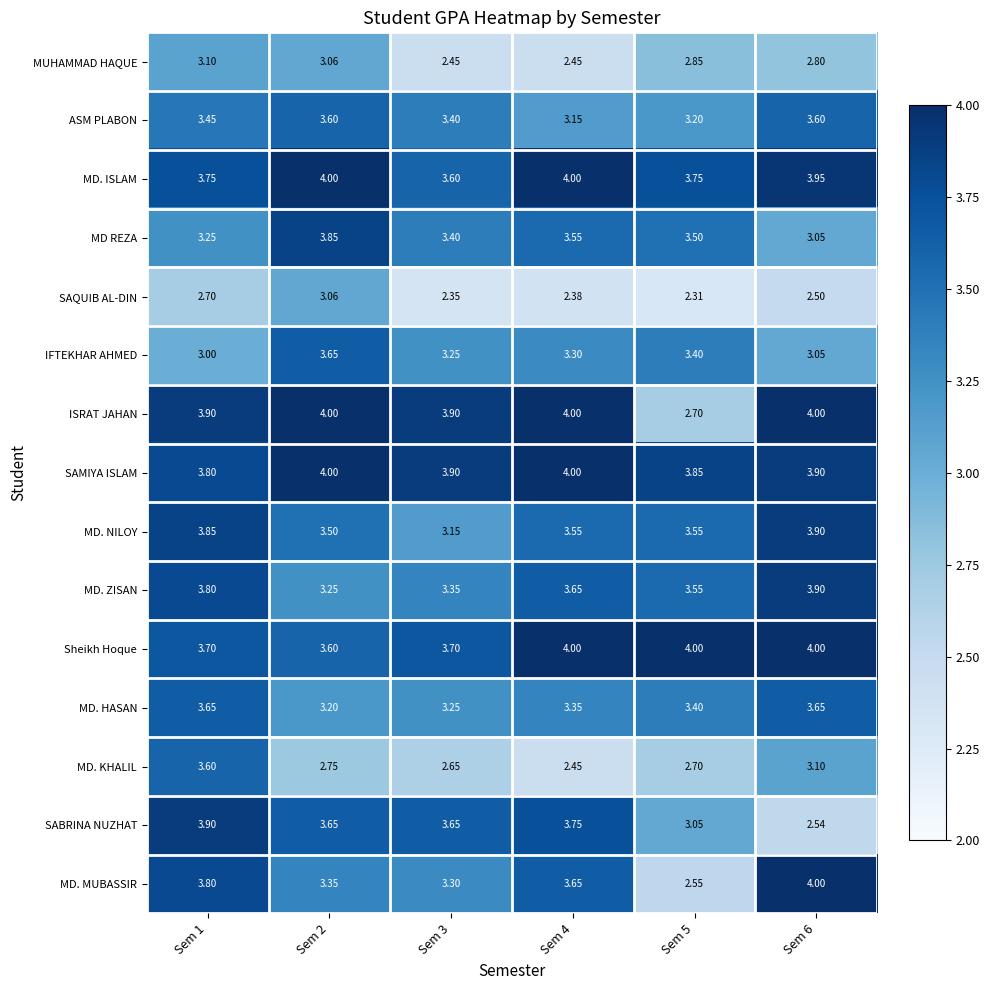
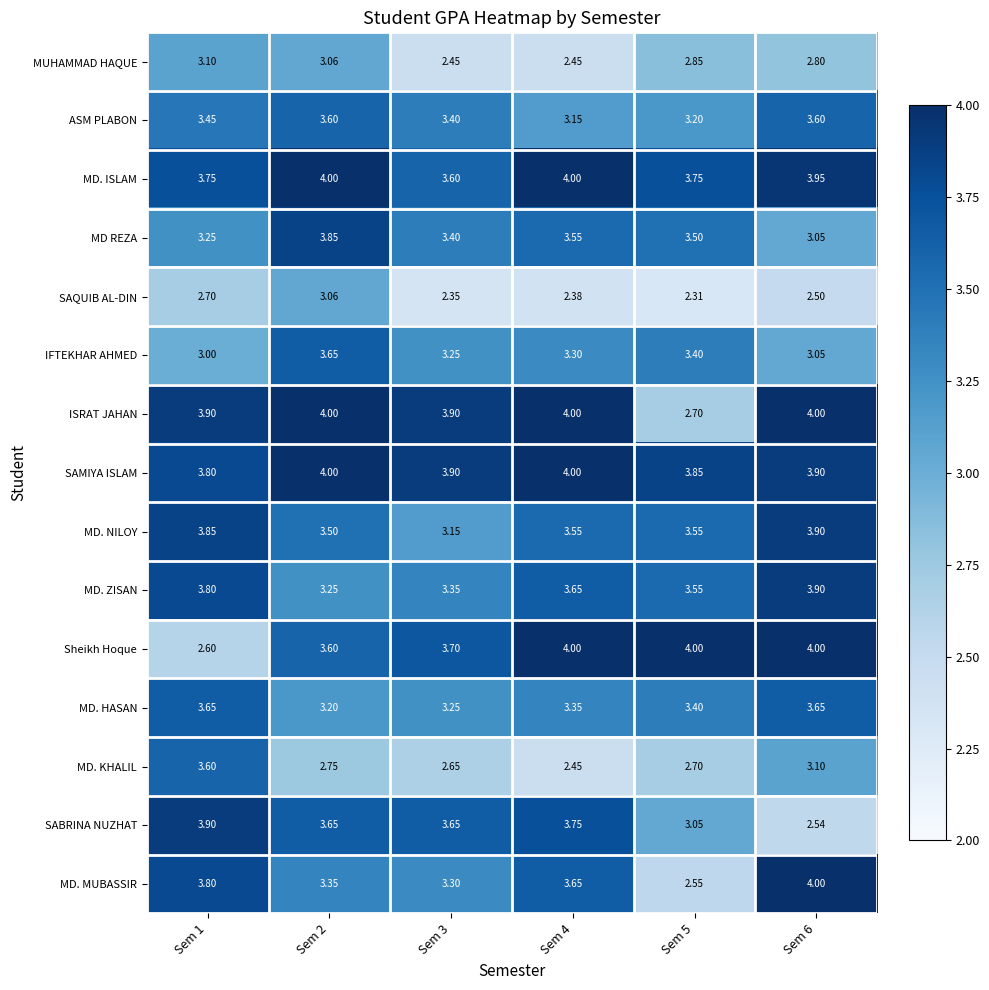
  {
    "MUHAMMAD HAQUE": {
      "Sem 1": 3.10,
      "Sem 2": 3.06,
      "Sem 3": 2.45,
      "Sem 4": 2.45,
      "Sem 5": 2.85,
      "Sem 6": 2.80
    },
    "ASM PLABON": {
      "Sem 1": 3.45,
      "Sem 2": 3.60,
      "Sem 3": 3.40,
      "Sem 4": 3.15,
      "Sem 5": 3.20,
      "Sem 6": 3.60
    },
    "MD. ISLAM": {
      "Sem 1": 3.75,
      "Sem 2": 4.00,
      "Sem 3": 3.60,
      "Sem 4": 4.00,
      "Sem 5": 3.75,
      "Sem 6": 3.95
    },
    "MD REZA": {
      "Sem 1": 3.25,
      "Sem 2": 3.85,
      "Sem 3": 3.40,
      "Sem 4": 3.55,
      "Sem 5": 3.50,
      "Sem 6": 3.05
    },
    "SAQUIB AL-DIN": {
      "Sem 1": 2.70,
      "Sem 2": 3.06,
      "Sem 3": 2.35,
      "Sem 4": 2.38,
      "Sem 5": 2.31,
      "Sem 6": 2.50
    },
    "IFTEKHAR AHMED": {
      "Sem 1": 3.00,
      "Sem 2": 3.65,
      "Sem 3": 3.25,
      "Sem 4": 3.30,
      "Sem 5": 3.40,
      "Sem 6": 3.05
    },
    "ISRAT JAHAN": {
      "Sem 1": 3.90,
      "Sem 2": 4.00,
      "Sem 3": 3.90,
      "Sem 4": 4.00,
      "Sem 5": 2.70,
      "Sem 6": 4.00
    },
    "SAMIYA ISLAM": {
      "Sem 1": 3.80,
      "Sem 2": 4.00,
      "Sem 3": 3.90,
      "Sem 4": 4.00,
      "Sem 5": 3.85,
      "Sem 6": 3.90
    },
    "MD. NILOY": {
      "Sem 1": 3.85,
      "Sem 2": 3.50,
      "Sem 3": 3.15,
      "Sem 4": 3.55,
      "Sem 5": 3.55,
      "Sem 6": 3.90
    },
    "MD. ZISAN": {
      "Sem 1": 3.80,
      "Sem 2": 3.25,
      "Sem 3": 3.35,
      "Sem 4": 3.65,
      "Sem 5": 3.55,
      "Sem 6": 3.90
    },
    "Sheikh Hoque": {
-     "Sem 1": 3.70,
+     "Sem 1": 2.60,
      "Sem 2": 3.60,
      "Sem 3": 3.70,
      "Sem 4": 4.00,
      "Sem 5": 4.00,
      "Sem 6": 4.00
    },
    "MD. HASAN": {
      "Sem 1": 3.65,
      "Sem 2": 3.20,
      "Sem 3": 3.25,
      "Sem 4": 3.35,
      "Sem 5": 3.40,
      "Sem 6": 3.65
    },
    "MD. KHALIL": {
      "Sem 1": 3.60,
      "Sem 2": 2.75,
      "Sem 3": 2.65,
      "Sem 4": 2.45,
      "Sem 5": 2.70,
      "Sem 6": 3.10
    },
    "SABRINA NUZHAT": {
      "Sem 1": 3.90,
      "Sem 2": 3.65,
      "Sem 3": 3.65,
      "Sem 4": 3.75,
      "Sem 5": 3.05,
      "Sem 6": 2.54
    },
    "MD. MUBASSIR": {
      "Sem 1": 3.80,
      "Sem 2": 3.35,
      "Sem 3": 3.30,
      "Sem 4": 3.65,
      "Sem 5": 2.55,
      "Sem 6": 4.00
    }
  }
